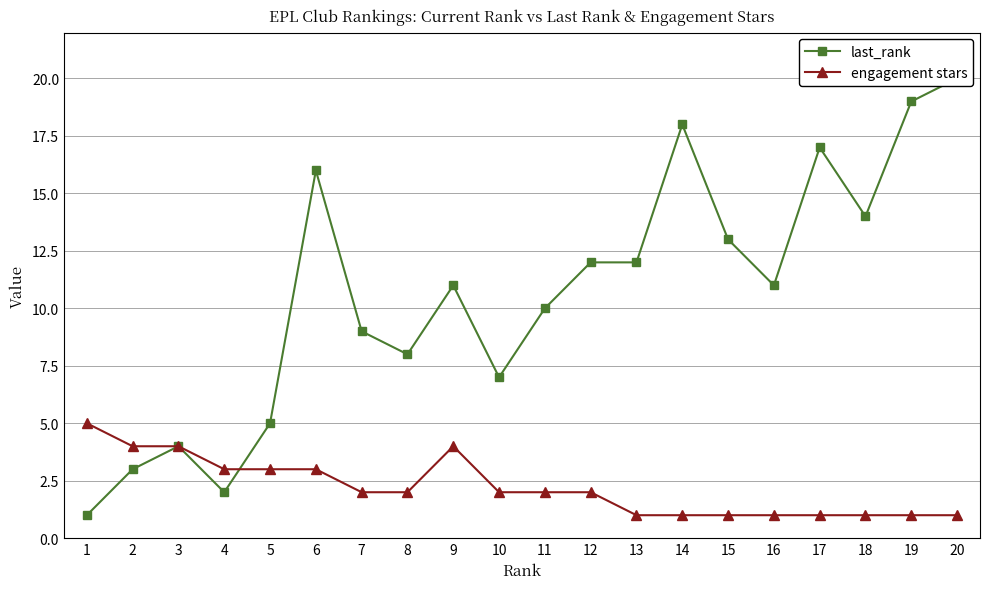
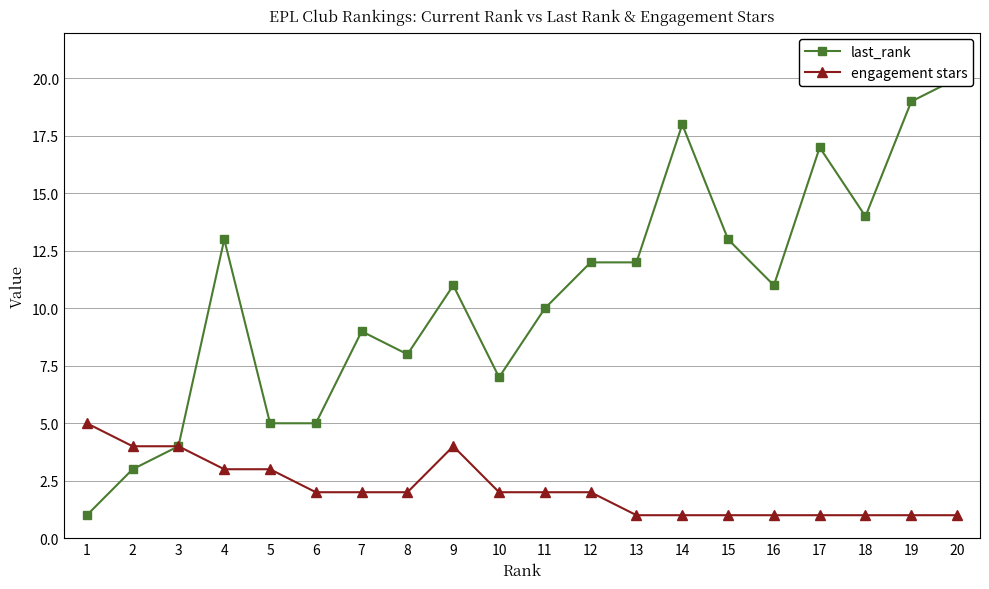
  {
    "last_rank": {
      "1": 1,
      "2": 3,
-     "4": 2,
+     "4": 13,
      "5": 5,
-     "6": 16,
+     "6": 5,
      "7": 9,
      "8": 8,
      "9": 11,
      "10": 7,
      "11": 10,
      "12": 12,
      "13": 12,
      "14": 18,
      "15": 13,
      "16": 11,
      "17": 17,
      "18": 14,
      "19": 19
    },
    "engagement stars": {
      "1": 5,
      "2": 4,
      "4": 3,
      "5": 3,
-     "6": 3,
+     "6": 2,
      "7": 2,
      "8": 2,
      "9": 4,
      "10": 2,
      "11": 2,
      "12": 2,
      "13": 1,
      "14": 1,
      "15": 1,
      "16": 1,
      "17": 1,
      "18": 1,
      "19": 1,
      "20": 1
    }
  }
